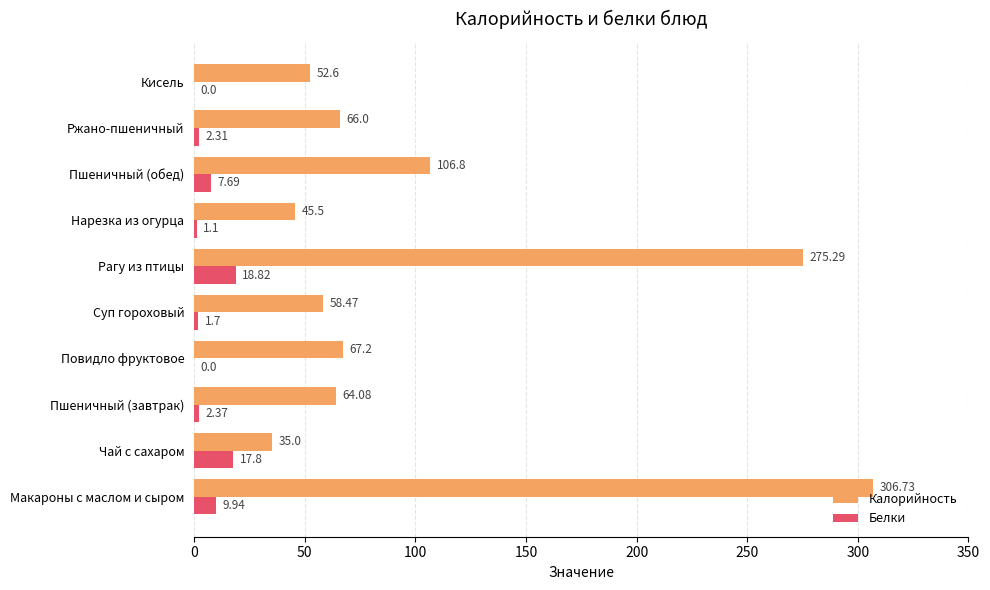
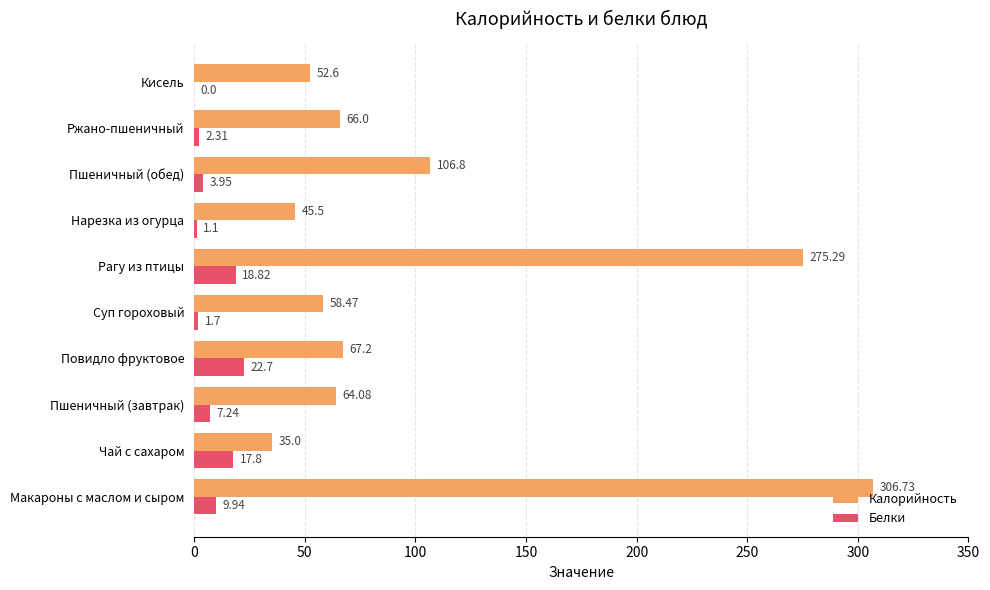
  {
    "Калорийность": {
      "Кисель": 52.6,
      "Ржано-пшеничный": 66.0,
      "Пшеничный (обед)": 106.8,
      "Нарезка из огурца": 45.5,
      "Рагу из птицы": 275.29,
      "Суп гороховый": 58.47,
      "Повидло фруктовое": 67.2,
      "Пшеничный (завтрак)": 64.08,
      "Чай с сахаром": 35.0,
      "Макароны с маслом и сыром": 306.73
    },
    "Белки": {
      "Кисель": 0.0,
      "Ржано-пшеничный": 2.31,
-     "Пшеничный (обед)": 7.69,
+     "Пшеничный (обед)": 3.95,
      "Нарезка из огурца": 1.1,
      "Рагу из птицы": 18.82,
      "Суп гороховый": 1.7,
-     "Повидло фруктовое": 0.0,
-     "Пшеничный (завтрак)": 2.37,
+     "Повидло фруктовое": 22.7,
+     "Пшеничный (завтрак)": 7.24,
      "Чай с сахаром": 17.8,
      "Макароны с маслом и сыром": 9.94
    }
  }
